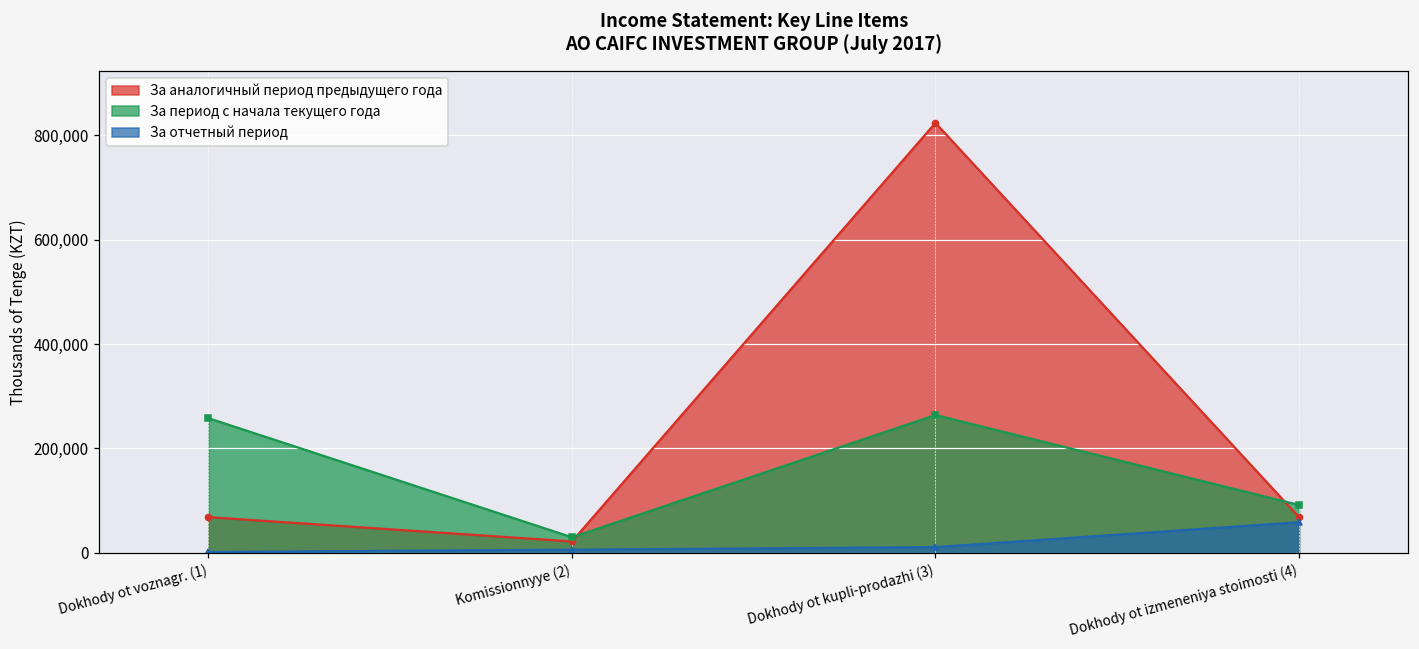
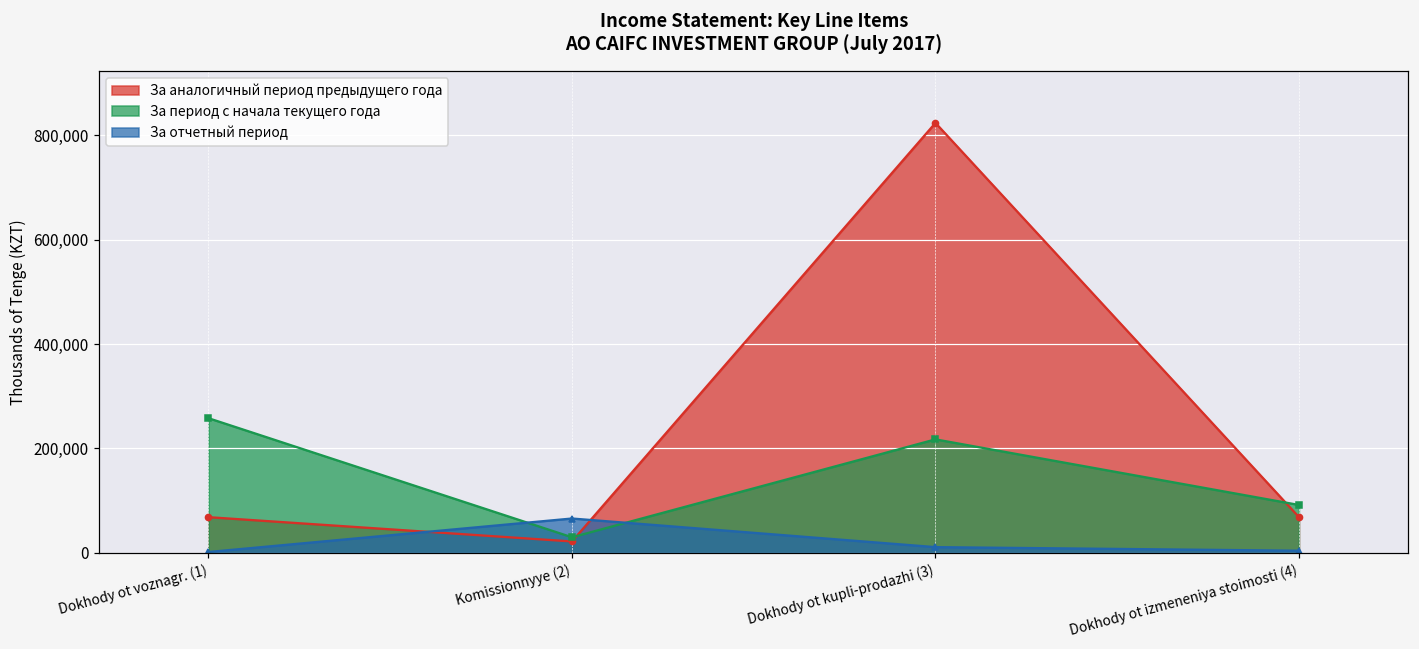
  {
    "За аналогичный период предыдущего года": {
      "Dokhody ot voznagr. (1)": "70,000",
      "Komissionnyye (2)": "20,000",
      "Dokhody ot kupli-prodazhi (3)": "820,000",
      "Dokhody ot izmeneniya stoimosti (4)": "70,000"
    },
    "За период с начала текущего года": {
      "Dokhody ot voznagr. (1)": "260,000",
      "Komissionnyye (2)": "30,000",
-     "Dokhody ot kupli-prodazhi (3)": "260,000",
+     "Dokhody ot kupli-prodazhi (3)": "220,000",
      "Dokhody ot izmeneniya stoimosti (4)": "90,000"
    },
    "За отчетный период": {
      "Dokhody ot voznagr. (1)": "0",
-     "Komissionnyye (2)": "10,000",
+     "Komissionnyye (2)": "70,000",
      "Dokhody ot kupli-prodazhi (3)": "10,000",
-     "Dokhody ot izmeneniya stoimosti (4)": "60,000"
+     "Dokhody ot izmeneniya stoimosti (4)": "0"
    }
  }
